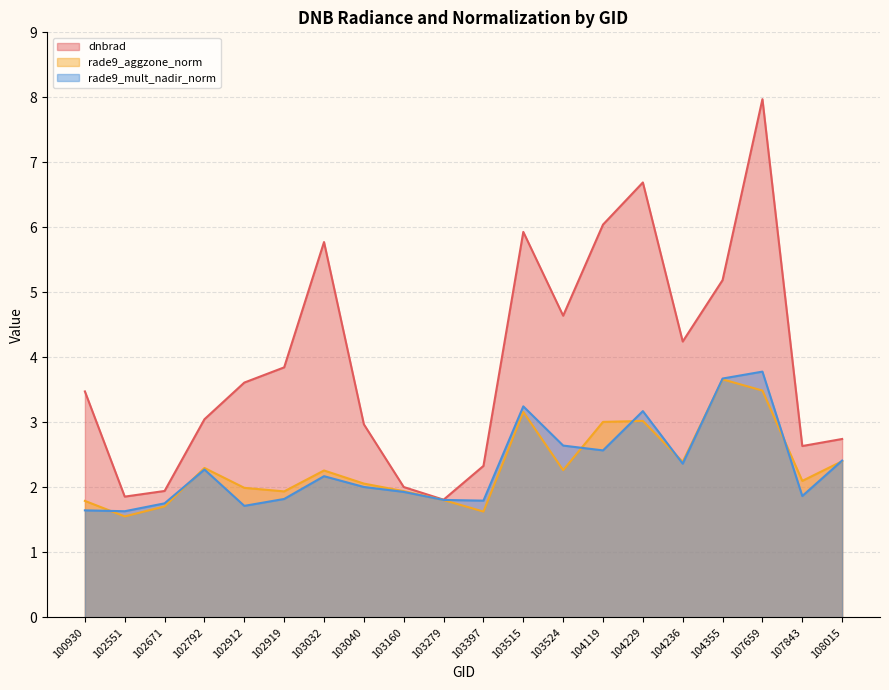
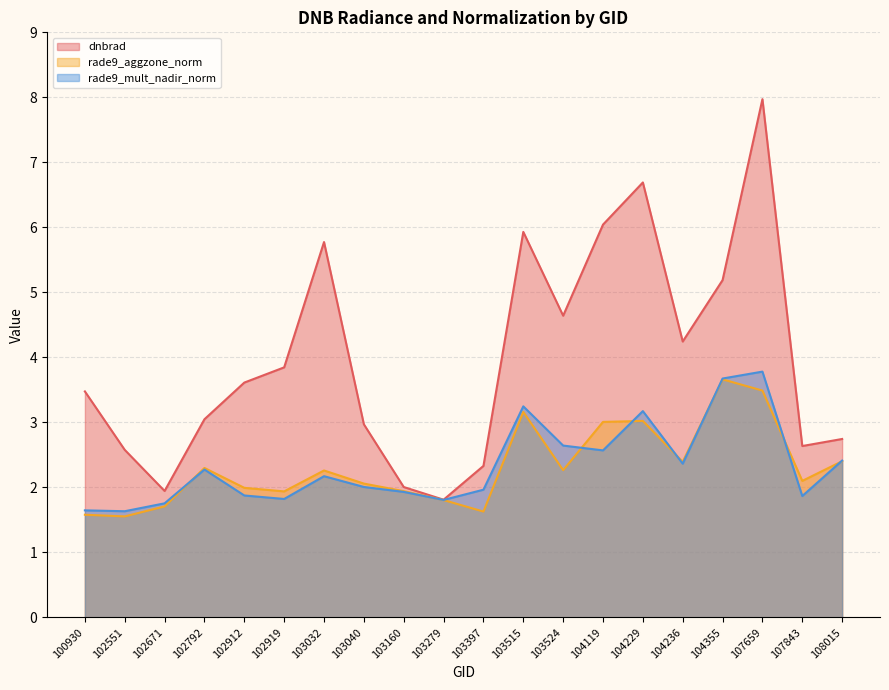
  {
    "dnbrad": {
      "100930": 3.5,
-     "102551": 1.9,
+     "102551": 2.6,
      "102671": 1.9,
      "102792": 3.0,
      "102912": 3.6,
      "102919": 3.8,
      "103032": 5.8,
      "103040": 3.0,
      "103160": 2.0,
      "103397": 2.3,
      "103515": 5.9,
      "103524": 4.6,
      "104119": 6.0,
      "104229": 6.7,
      "104236": 4.2,
      "104355": 5.2,
      "107659": 8.0,
      "107843": 2.6,
      "108015": 2.7
    },
    "rade9_aggzone_norm": {
-     "100930": 1.8,
+     "100930": 1.6,
      "102551": 1.6,
      "102671": 1.7,
      "102912": 2.0,
      "102919": 1.9,
      "103032": 2.3,
      "103040": 2.1,
      "103397": 1.6,
      "103515": 3.2,
      "103524": 2.3,
      "104119": 3.0,
      "104229": 3.0,
      "107659": 3.5,
      "107843": 2.1
    },
    "rade9_mult_nadir_norm": {
      "100930": 1.6,
      "102551": 1.6,
      "102671": 1.8,
-     "102912": 1.7,
+     "102912": 1.9,
      "102919": 1.8,
      "103032": 2.2,
      "103040": 2.0,
-     "103397": 1.8,
+     "103397": 2.0,
      "103515": 3.2,
      "103524": 2.6,
      "104119": 2.6,
      "104229": 3.2,
      "107659": 3.8,
      "107843": 1.9
    }
  }
